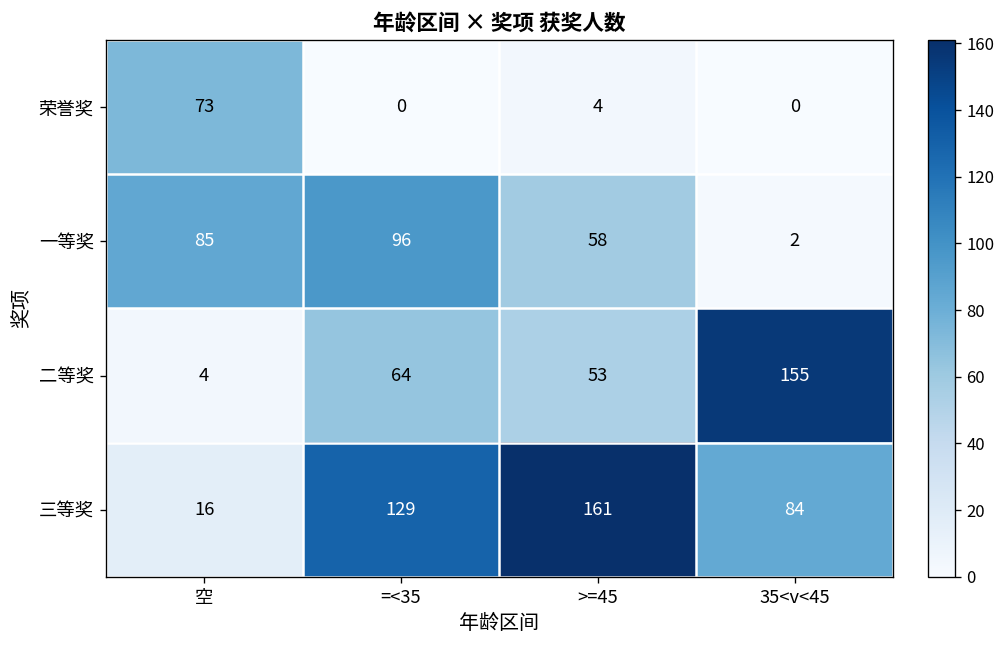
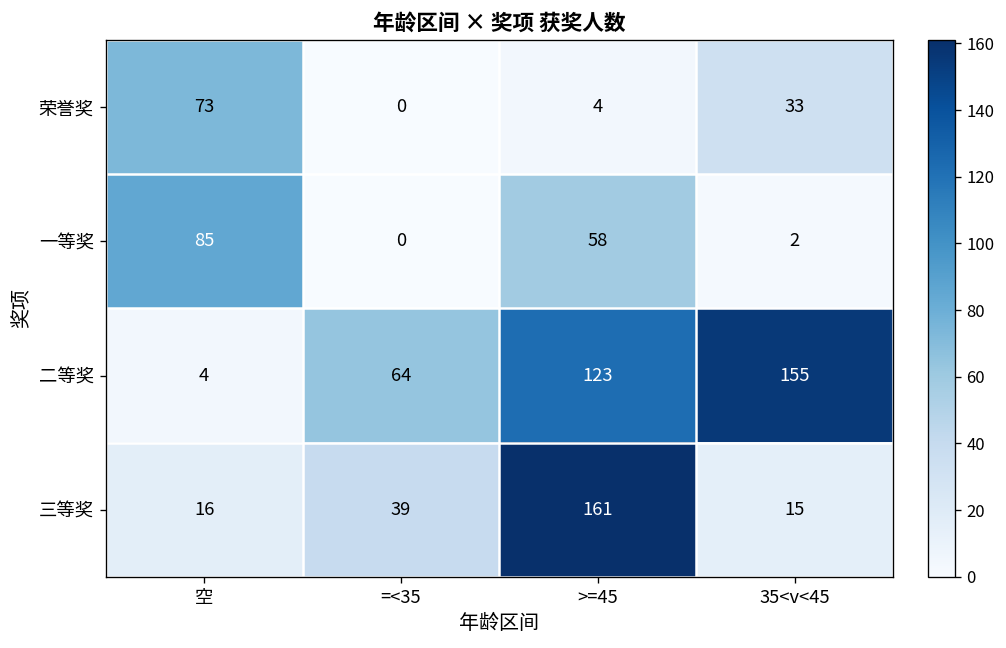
  {
    "荣誉奖": {
      "空": 73,
      "=<35": 0,
      ">=45": 4,
-     "35<v<45": 0
+     "35<v<45": 33
    },
    "一等奖": {
      "空": 85,
-     "=<35": 96,
+     "=<35": 0,
      ">=45": 58,
      "35<v<45": 2
    },
    "二等奖": {
      "空": 4,
      "=<35": 64,
-     ">=45": 53,
+     ">=45": 123,
      "35<v<45": 155
    },
    "三等奖": {
      "空": 16,
-     "=<35": 129,
+     "=<35": 39,
      ">=45": 161,
-     "35<v<45": 84
+     "35<v<45": 15
    }
  }
